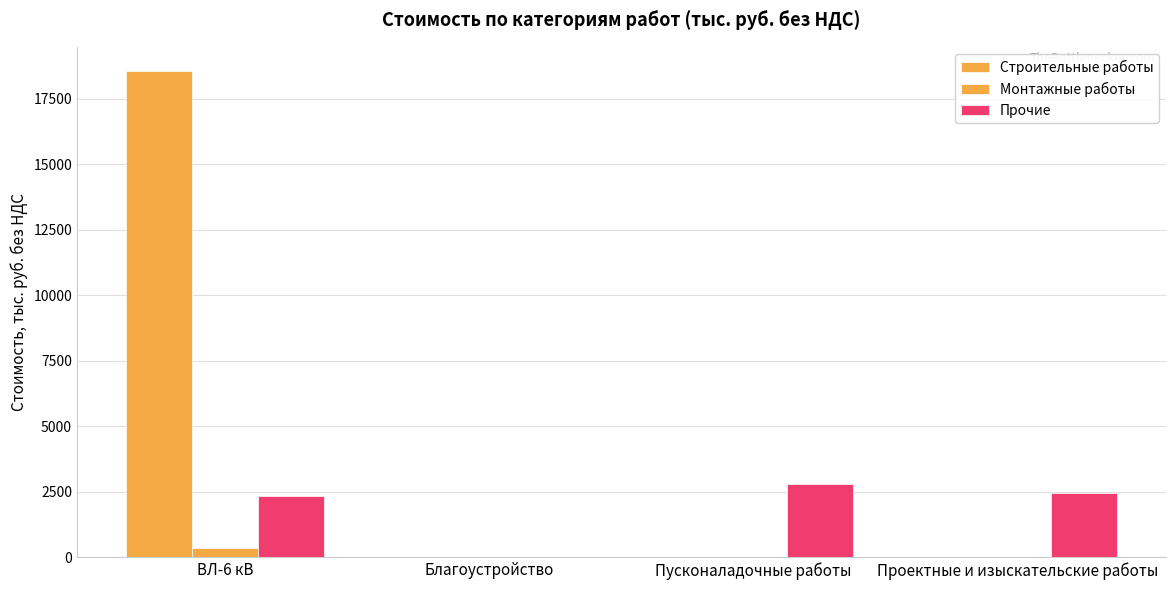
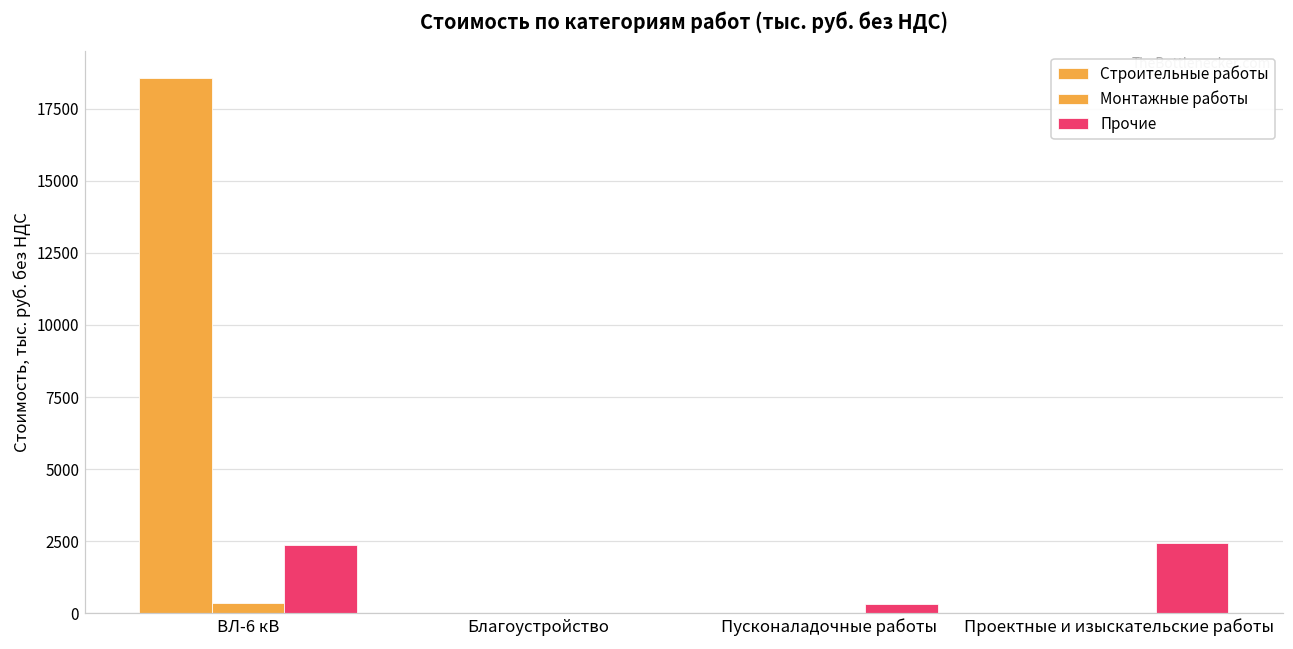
  {
    "Прочие": {
      "ВЛ-6 кВ": 2400,
      "Благоустройство": 0,
-     "Пусконаладочные работы": 2800,
+     "Пусконаладочные работы": 300,
      "Проектные и изыскательские работы": 2400
    }
  }
